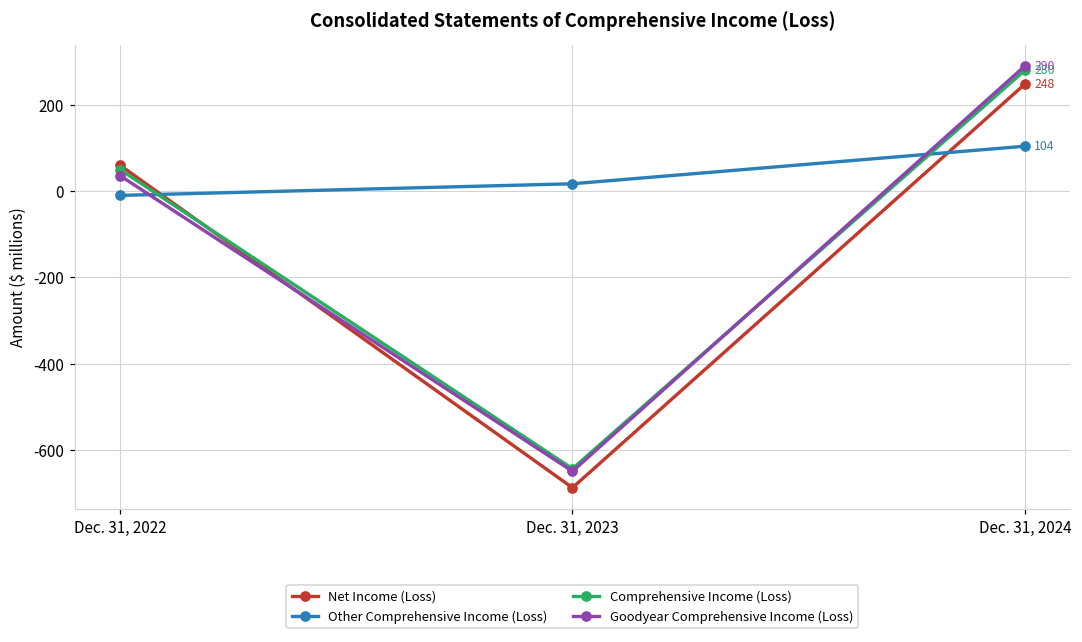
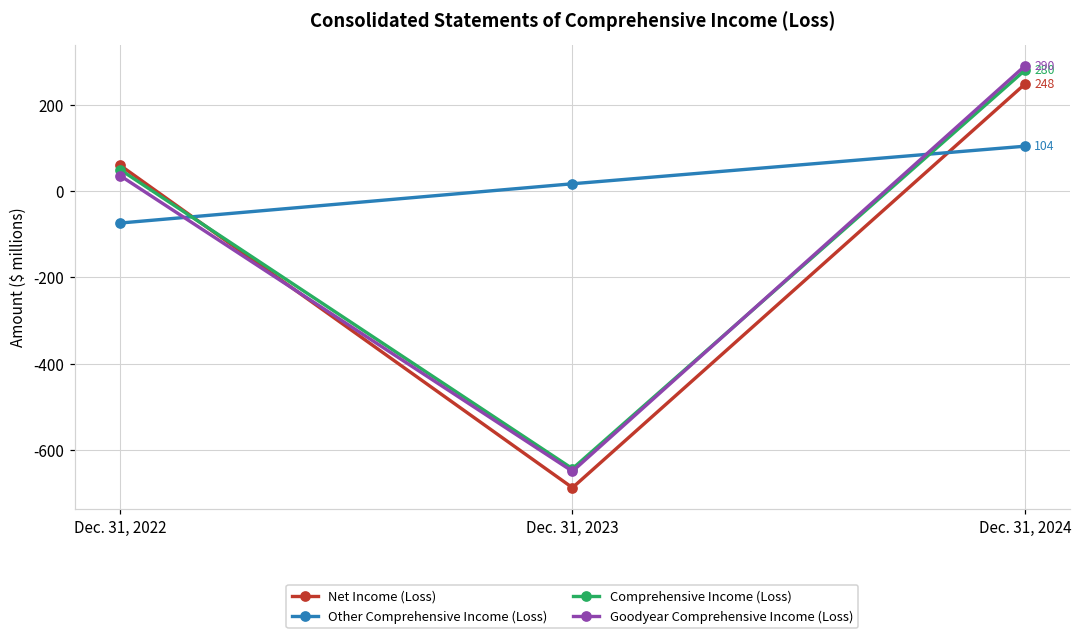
  {
    "Net Income (Loss)": {
      "Dec. 31, 2024": 248
    },
    "Other Comprehensive Income (Loss)": {
-     "Dec. 31, 2022": -10,
+     "Dec. 31, 2022": -70,
      "Dec. 31, 2023": 20
    },
    "Comprehensive Income (Loss)": {
      "Dec. 31, 2022": 50
    },
    "Goodyear Comprehensive Income (Loss)": {
      "Dec. 31, 2022": 40
    }
  }
